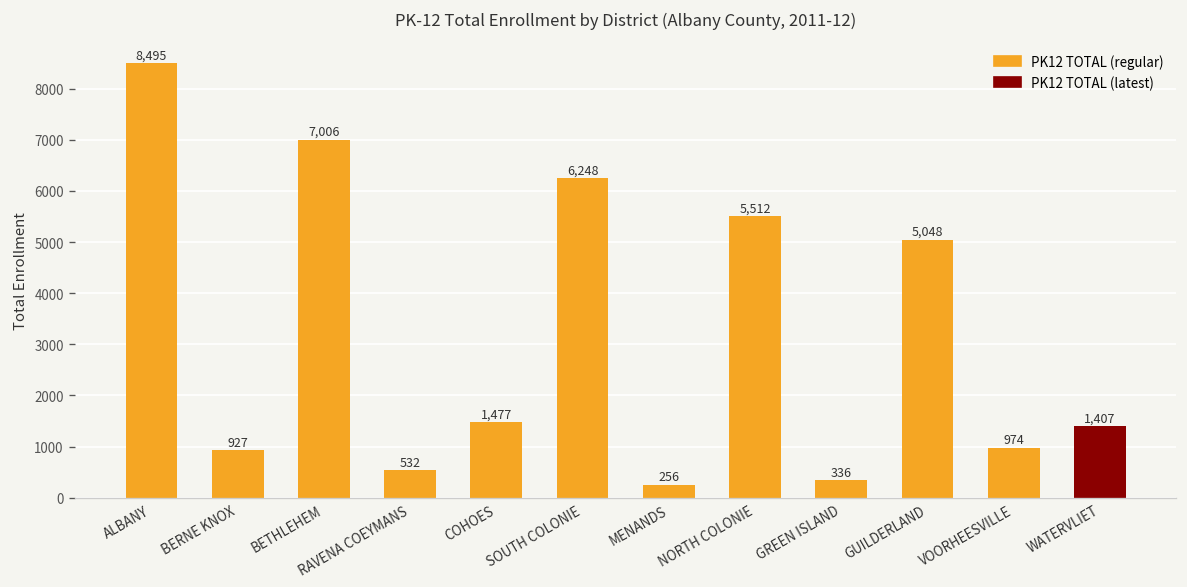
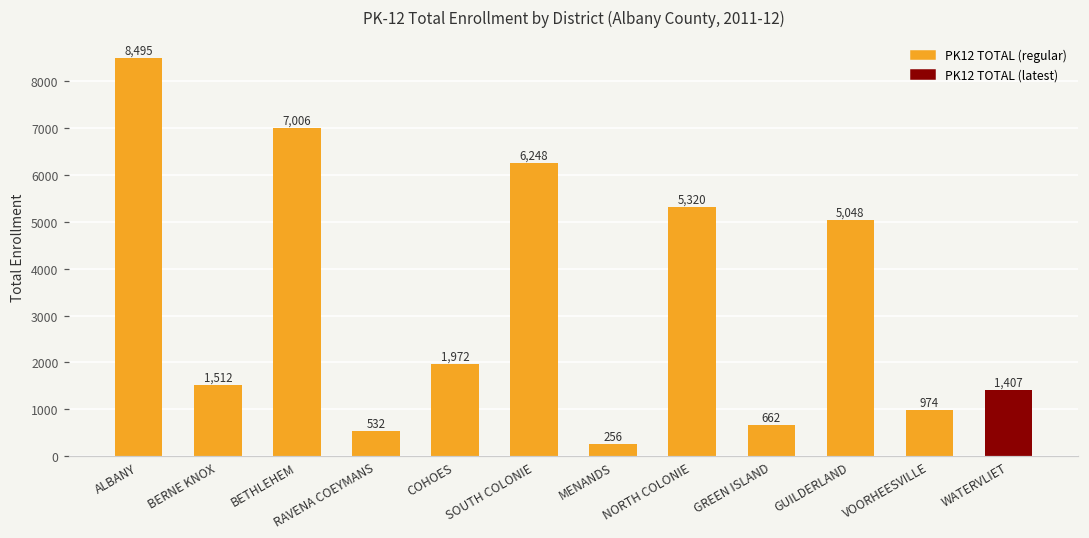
  {
    "ALBANY": "8,495",
-   "BERNE KNOX": "927",
+   "BERNE KNOX": "1,512",
    "BETHLEHEM": "7,006",
    "RAVENA COEYMANS": "532",
-   "COHOES": "1,477",
+   "COHOES": "1,972",
    "SOUTH COLONIE": "6,248",
    "MENANDS": "256",
-   "NORTH COLONIE": "5,512",
-   "GREEN ISLAND": "336",
+   "NORTH COLONIE": "5,320",
+   "GREEN ISLAND": "662",
    "GUILDERLAND": "5,048",
    "VOORHEESVILLE": "974",
    "WATERVLIET": "1,407"
  }
